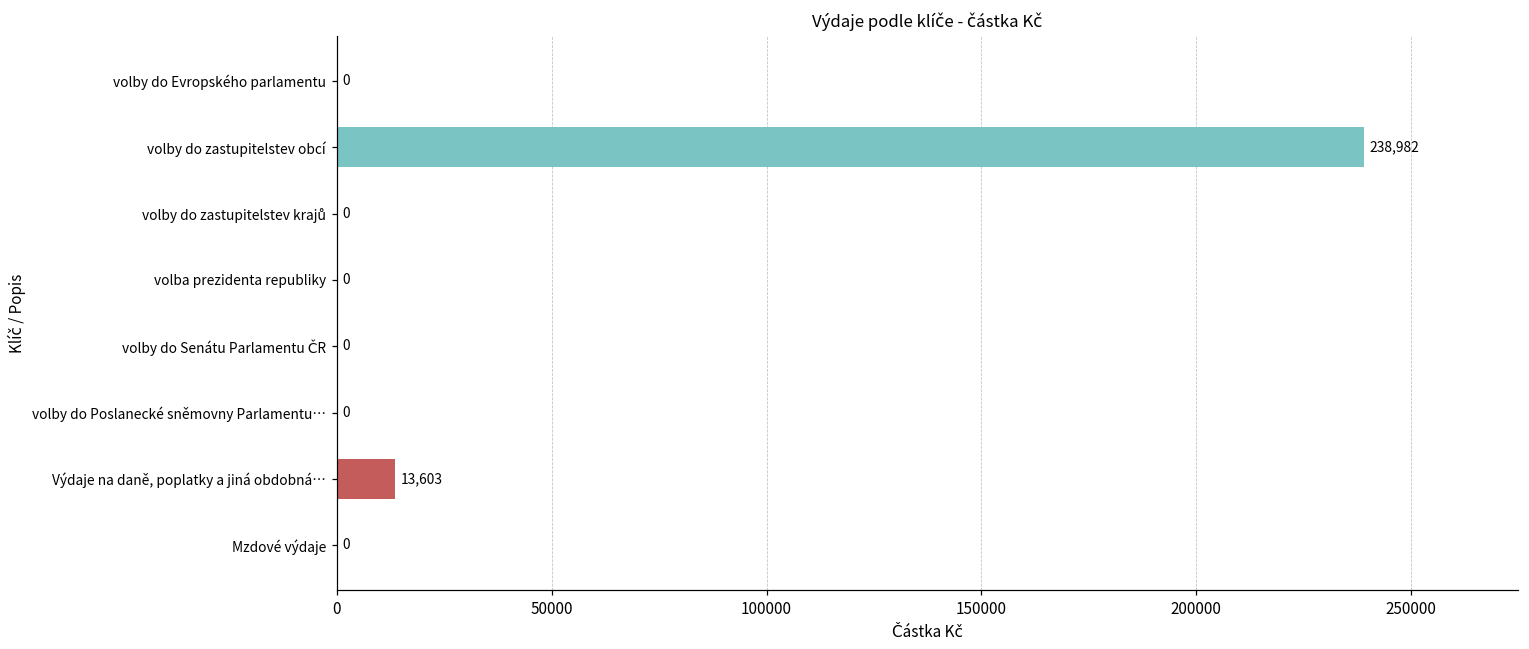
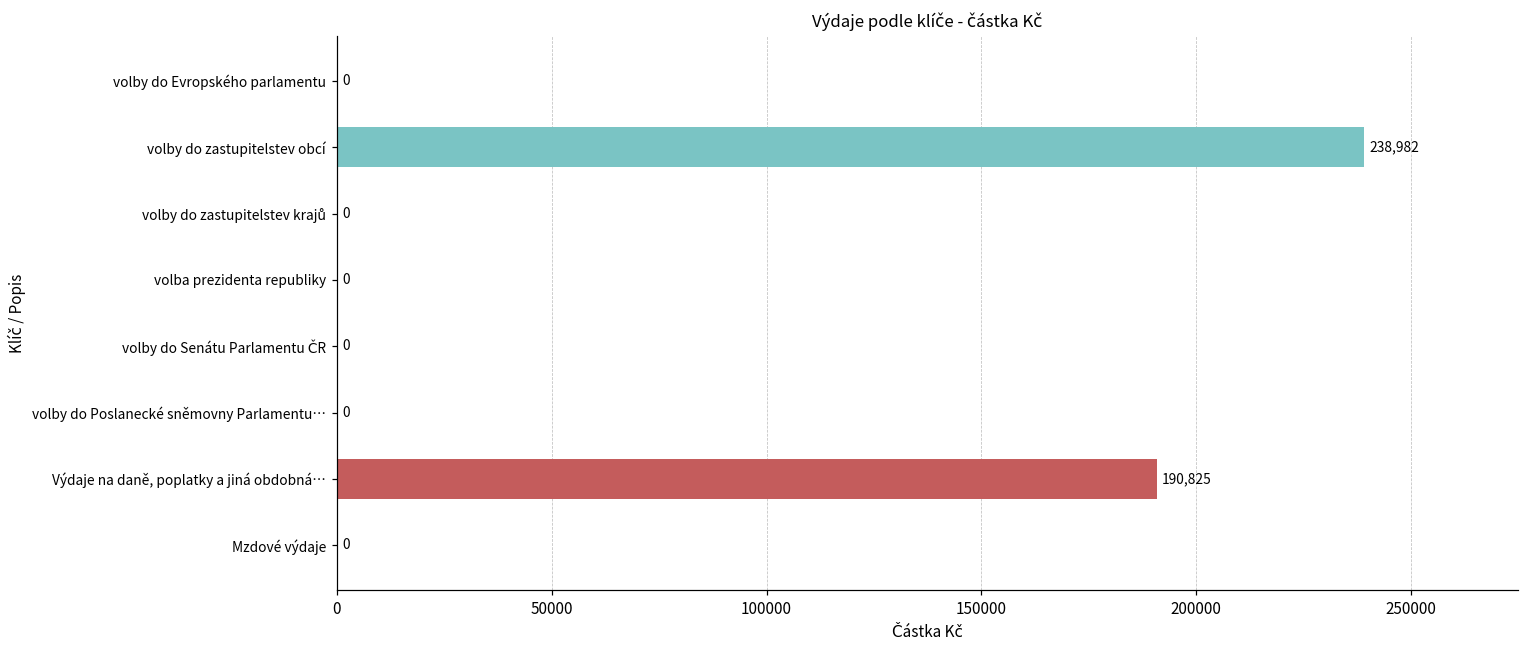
  {
    "volby do Evropského parlamentu": "0",
    "volby do zastupitelstev obcí": "238,982",
    "volby do zastupitelstev krajů": "0",
    "volba prezidenta republiky": "0",
    "volby do Senátu Parlamentu ČR": "0",
    "volby do Poslanecké sněmovny Parlamentu…": "0",
-   "Výdaje na daně, poplatky a jiná obdobná…": "13,603",
+   "Výdaje na daně, poplatky a jiná obdobná…": "190,825",
    "Mzdové výdaje": "0"
  }
